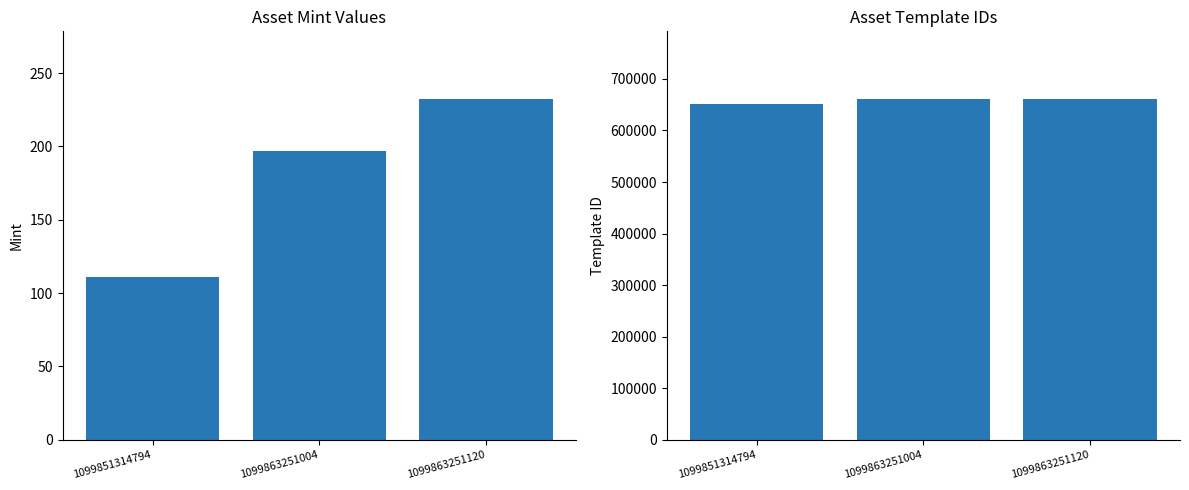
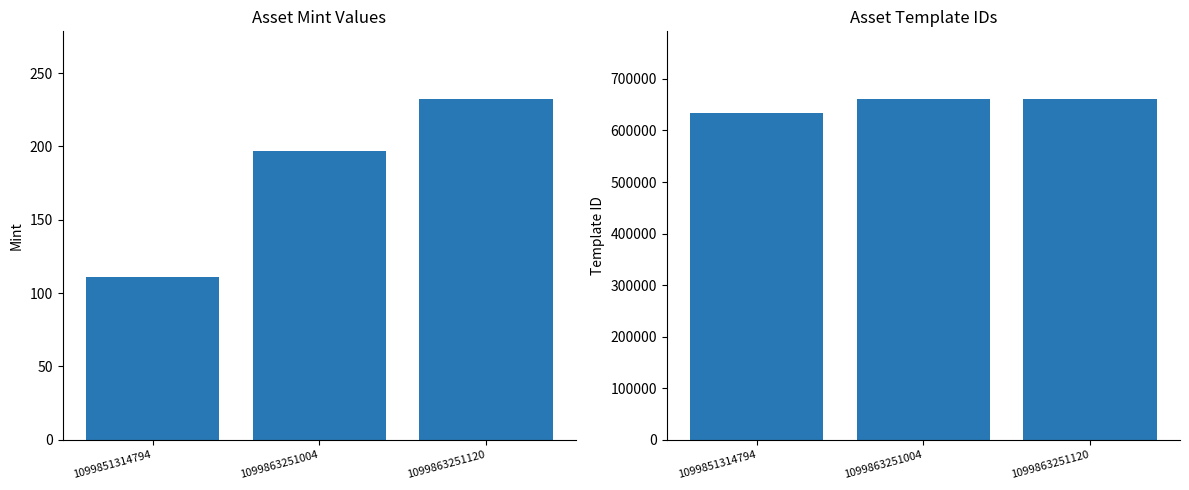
  {
    "Asset Mint Values": {
      "1099851314794": 111,
      "1099863251004": 197,
      "1099863251120": 232
    },
    "Asset Template IDs": {
-     "1099851314794": 650000,
+     "1099851314794": 630000,
      "1099863251004": 660000,
      "1099863251120": 660000
    }
  }
